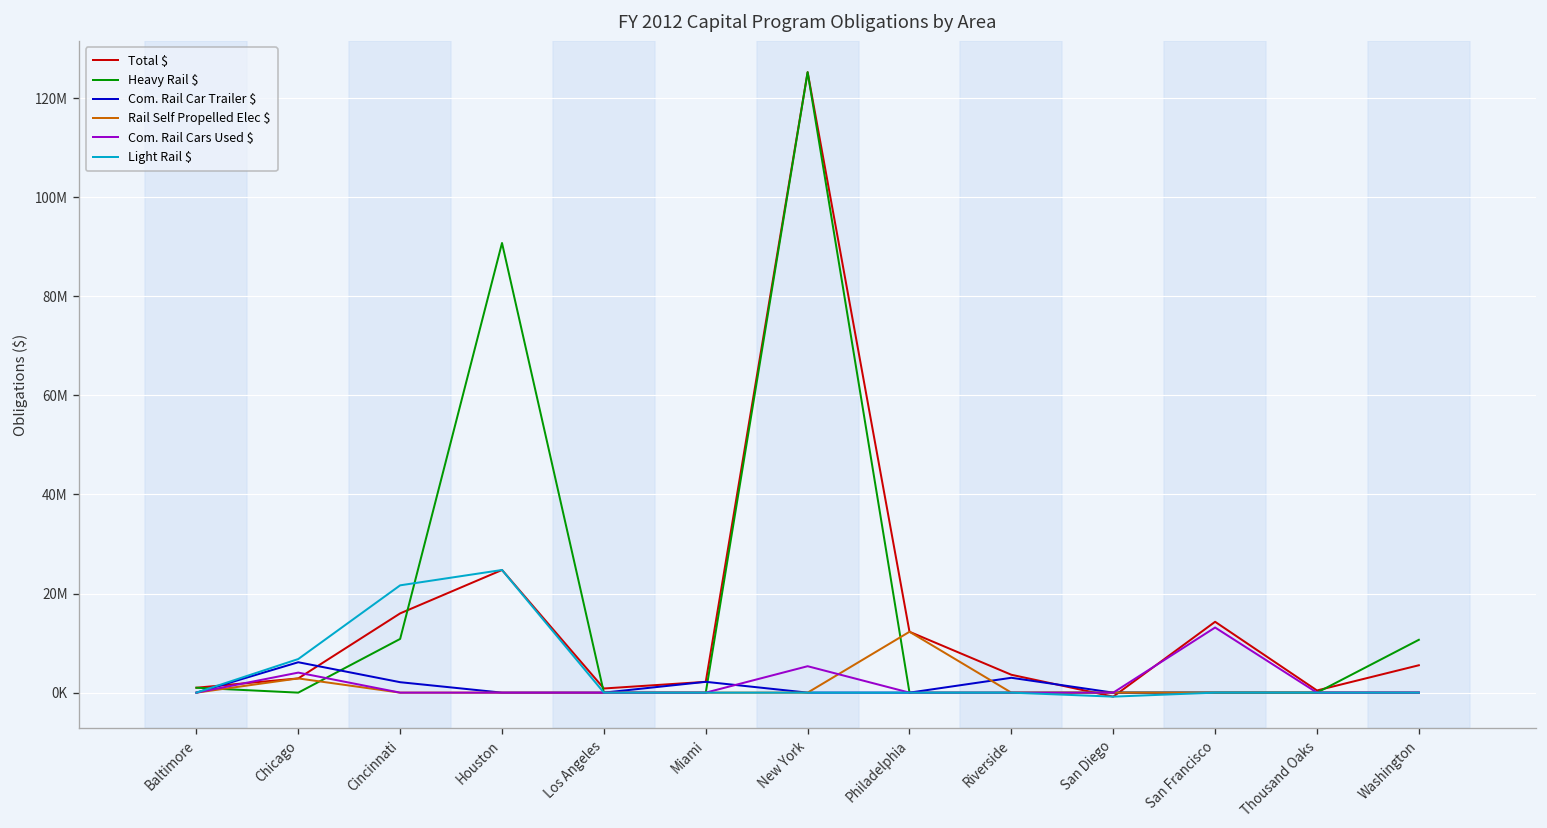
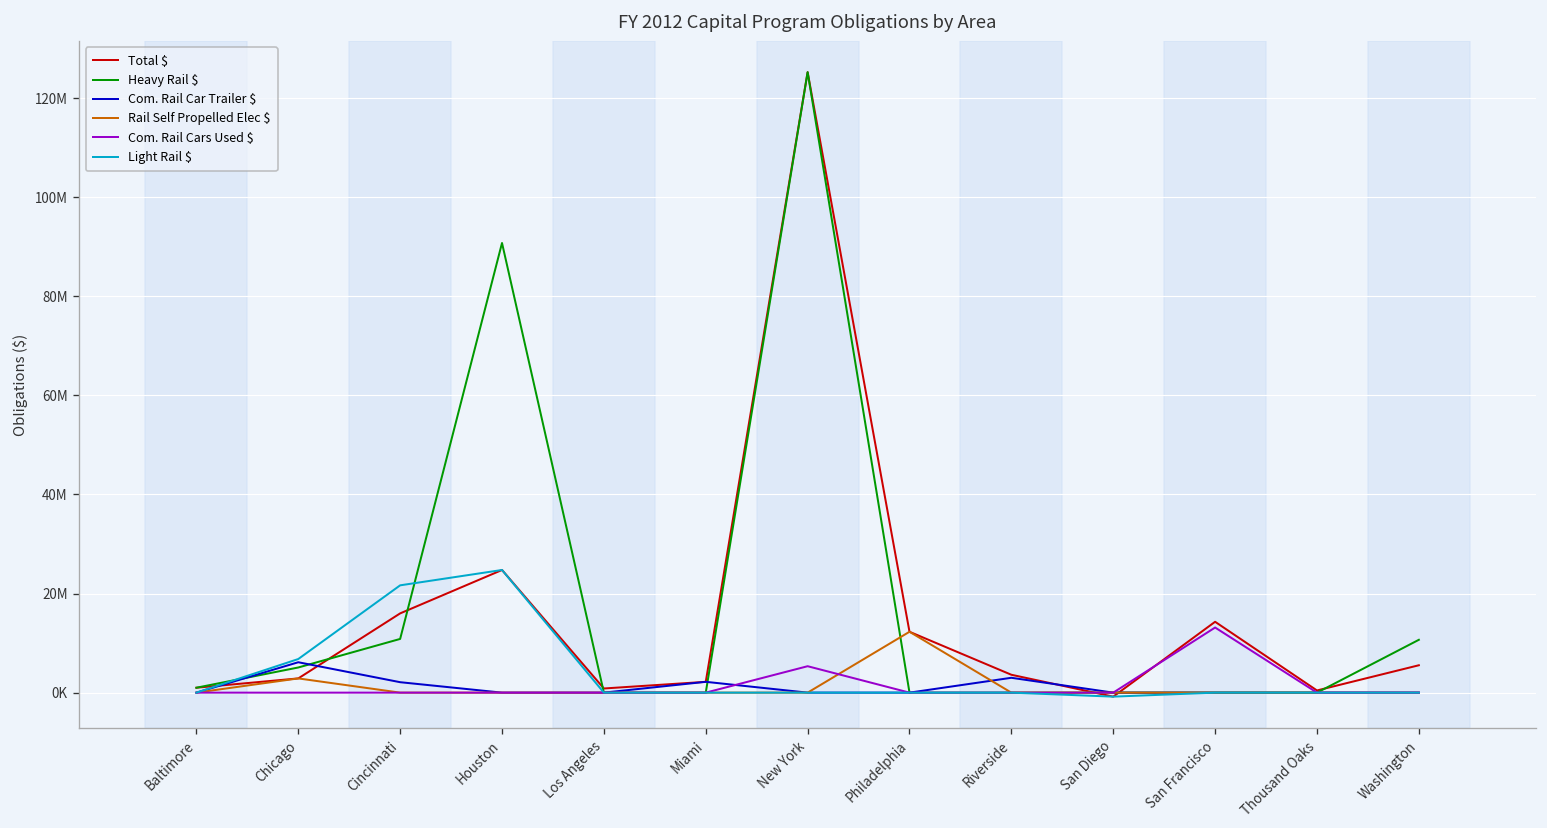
  {
    "Total $": {
      "Cincinnati": 16000000,
      "Los Angeles": 1000000,
      "San Francisco": 14000000,
      "Washington": 6000000
    },
    "Heavy Rail $": {
-     "Chicago": 0,
+     "Chicago": 5000000,
      "Cincinnati": 11000000,
      "Houston": 91000000,
      "Washington": 11000000
    },
    "Com. Rail Car Trailer $": {
      "Chicago": 6000000,
      "Cincinnati": 2000000
    },
    "Com. Rail Cars Used $": {
-     "Chicago": 4000000,
+     "Chicago": 0,
      "New York": 5000000,
      "San Francisco": 13000000
    },
    "Light Rail $": {
      "Chicago": 7000000,
      "Cincinnati": 22000000
    }
  }
